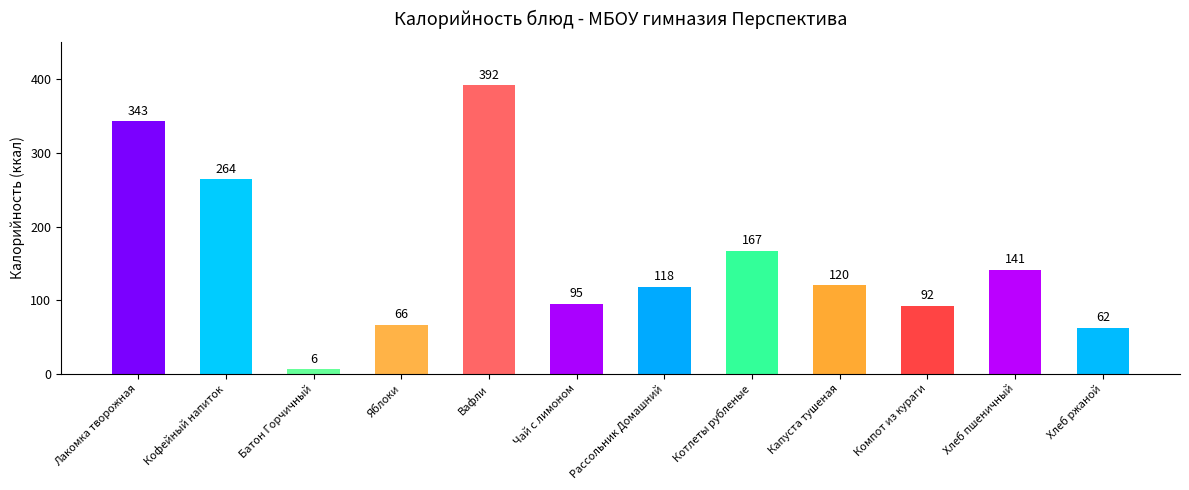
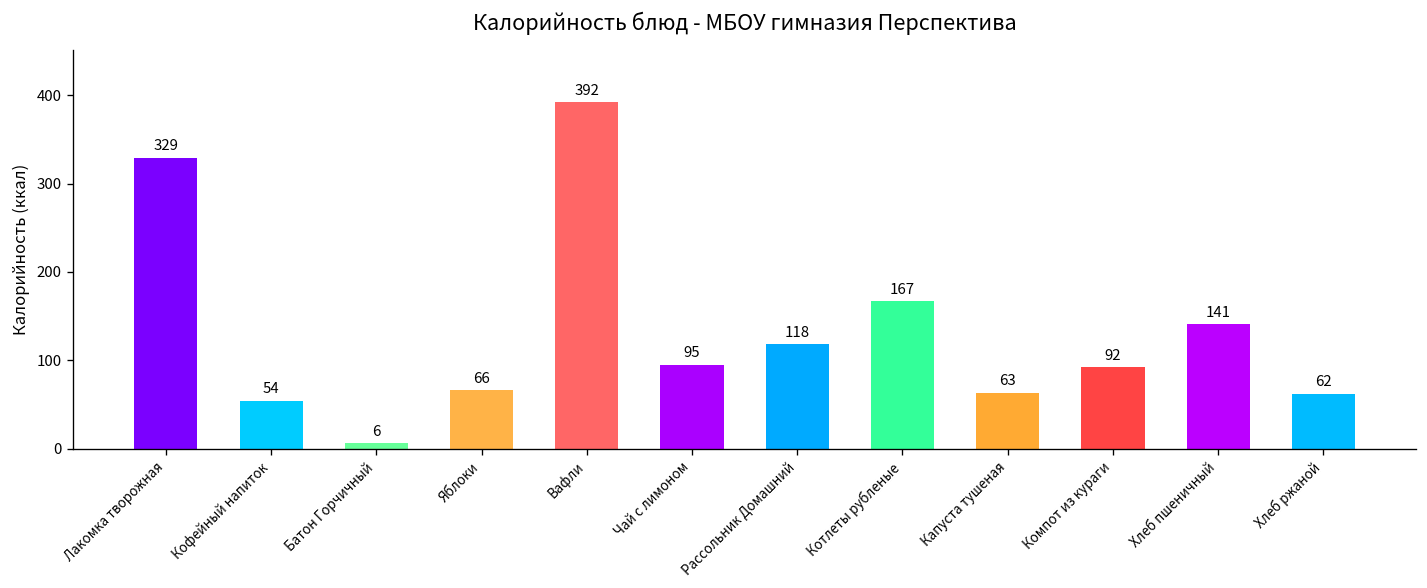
  {
-   "Лакомка творожная": 343,
-   "Кофейный напиток": 264,
+   "Лакомка творожная": 329,
+   "Кофейный напиток": 54,
    "Батон Горчичный": 6,
    "Яблоки": 66,
    "Вафли": 392,
    "Чай с лимоном": 95,
    "Рассольник Домашний": 118,
    "Котлеты рубленые": 167,
-   "Капуста тушеная": 120,
+   "Капуста тушеная": 63,
    "Компот из кураги": 92,
    "Хлеб пшеничный": 141,
    "Хлеб ржаной": 62
  }
